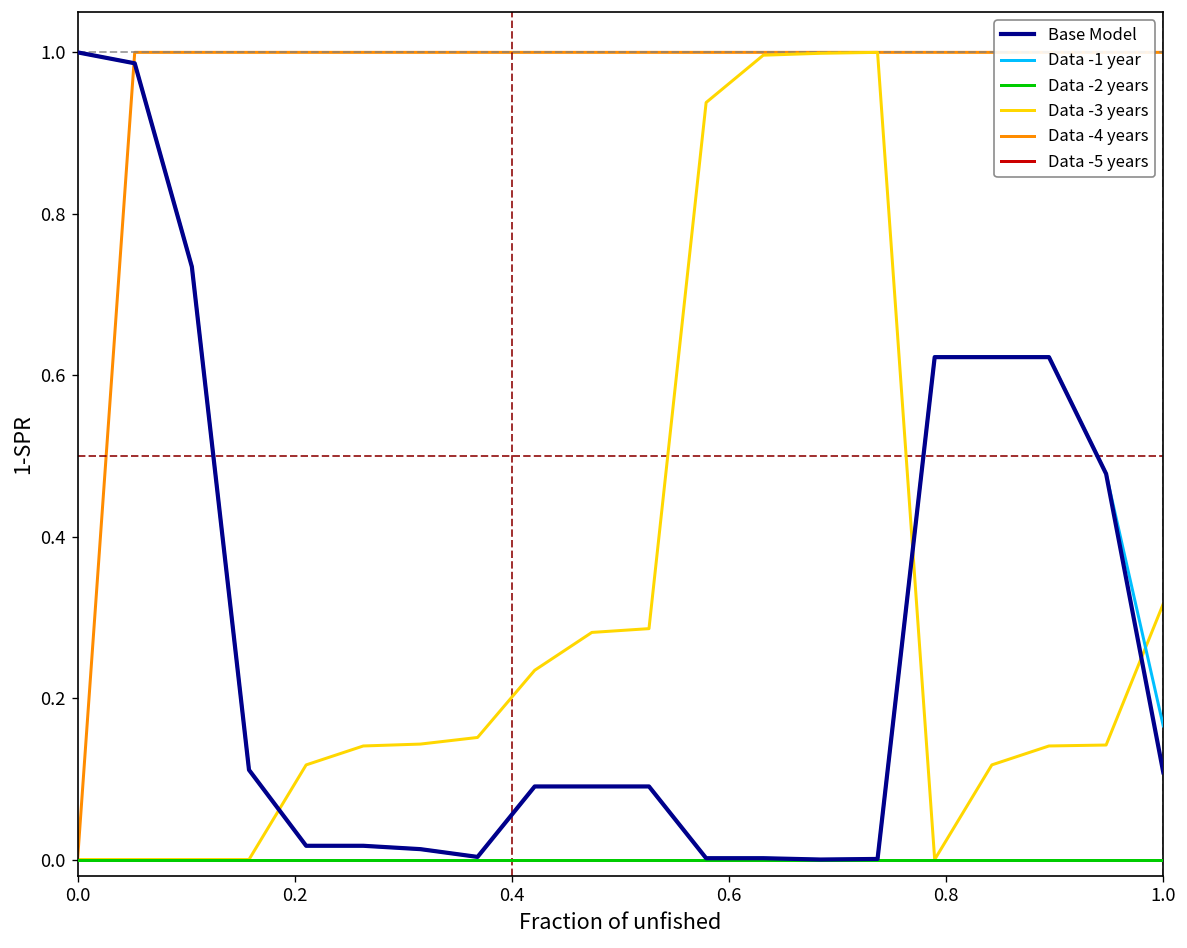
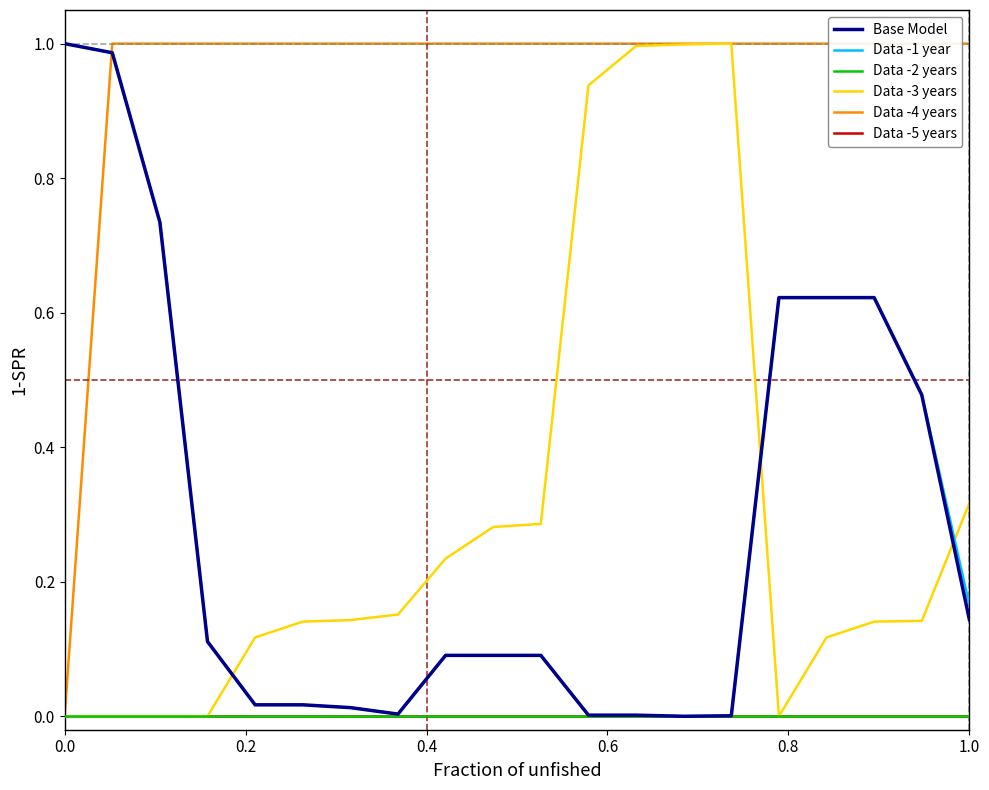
  {
    "Base Model": {
-     "1.0": 0.11
+     "1.0": 0.14
    },
    "Data -1 year": {
      "1.0": 0.17
    },
    "Data -5 years": {
      "1.0": 0.00
    },
    "Data -3 years": {
      "1.0": 0.32
    },
    "Data -4 years": {
      "1.0": 1.00
    }
  }
